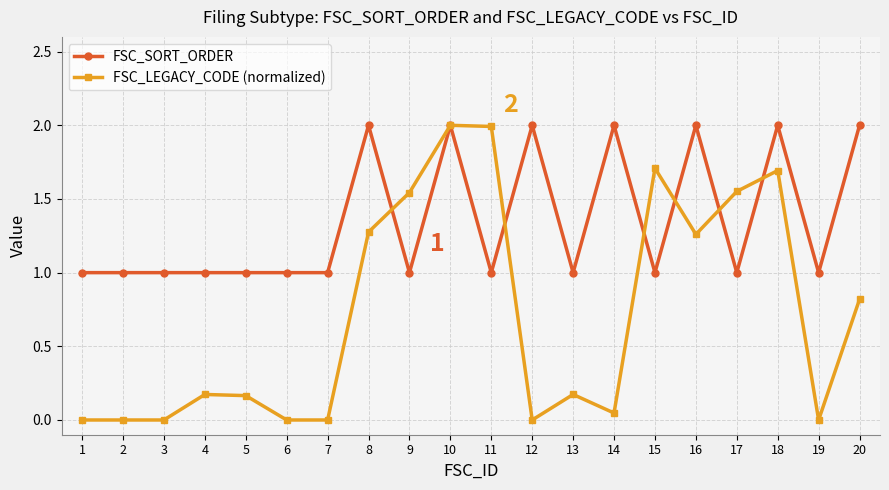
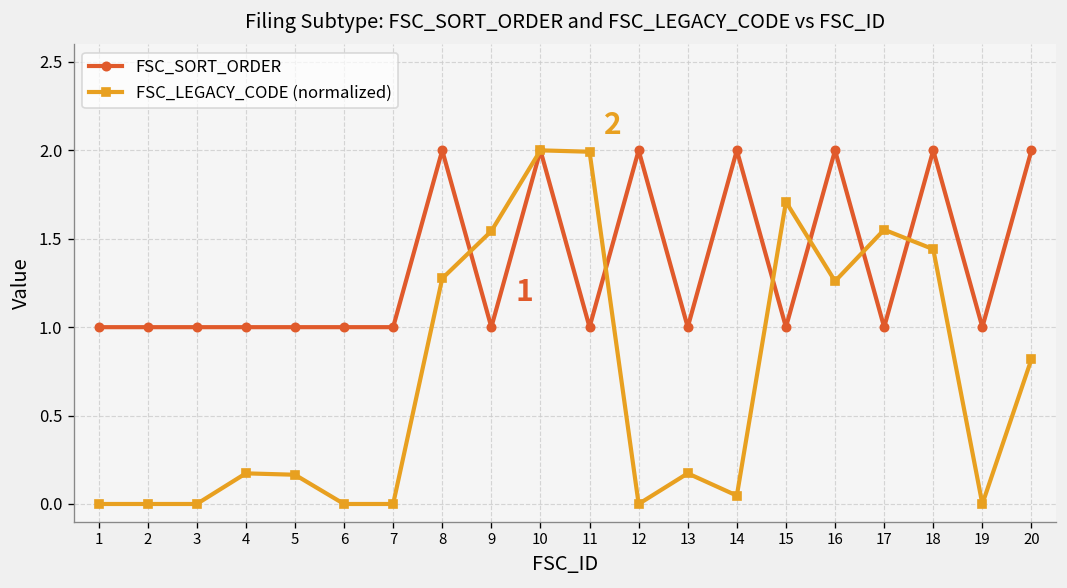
  {
    "FSC_SORT_ORDER": {
      "1": 1.00,
      "2": 1.00,
      "3": 1.00,
      "4": 1.00,
      "5": 1.00,
      "6": 1.00,
      "7": 1.00,
      "8": 2.00,
      "9": 1.00,
      "11": 1.00,
      "13": 1.00,
      "14": 2.00,
      "15": 1.00,
      "16": 2.00,
      "17": 1.00,
      "18": 2.00,
      "19": 1.00,
      "20": 2.00
    },
    "FSC_LEGACY_CODE (normalized)": {
      "1": 0.00,
      "2": 0.00,
      "3": 0.00,
      "4": 0.17,
      "5": 0.17,
      "6": 0.00,
      "7": 0.00,
      "8": 1.28,
      "9": 1.54,
      "12": 0.00,
      "13": 0.17,
      "14": 0.05,
      "15": 1.71,
      "16": 1.26,
      "17": 1.55,
-     "18": 1.69,
+     "18": 1.44,
      "19": 0.00,
      "20": 0.82
    }
  }
